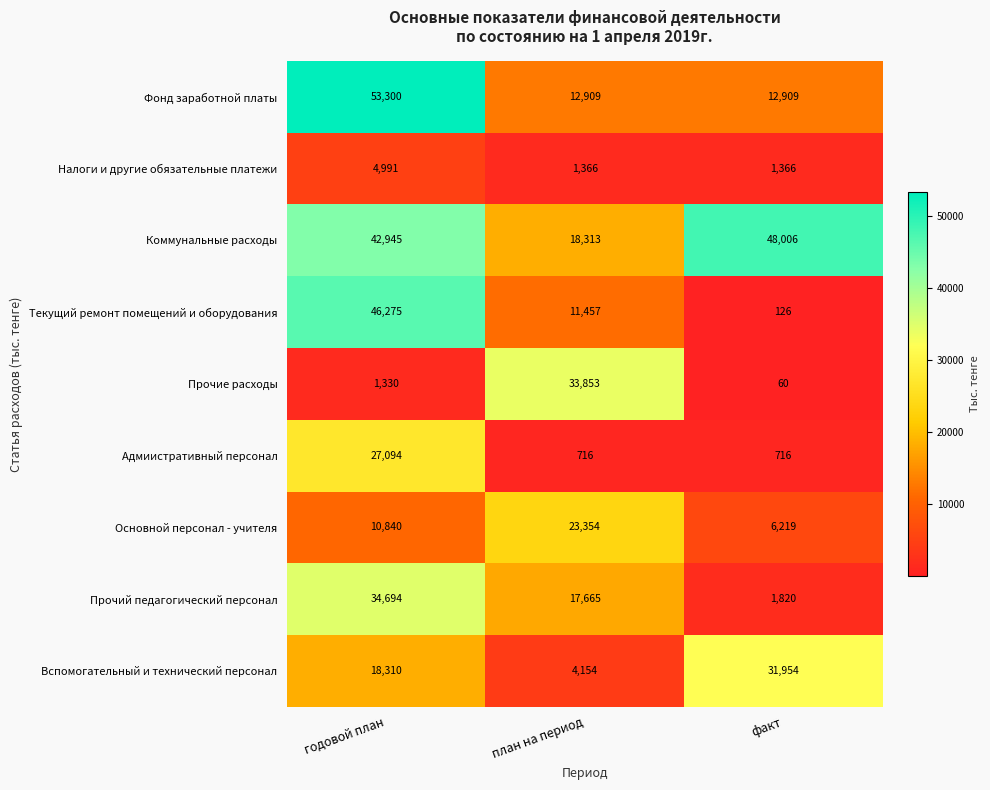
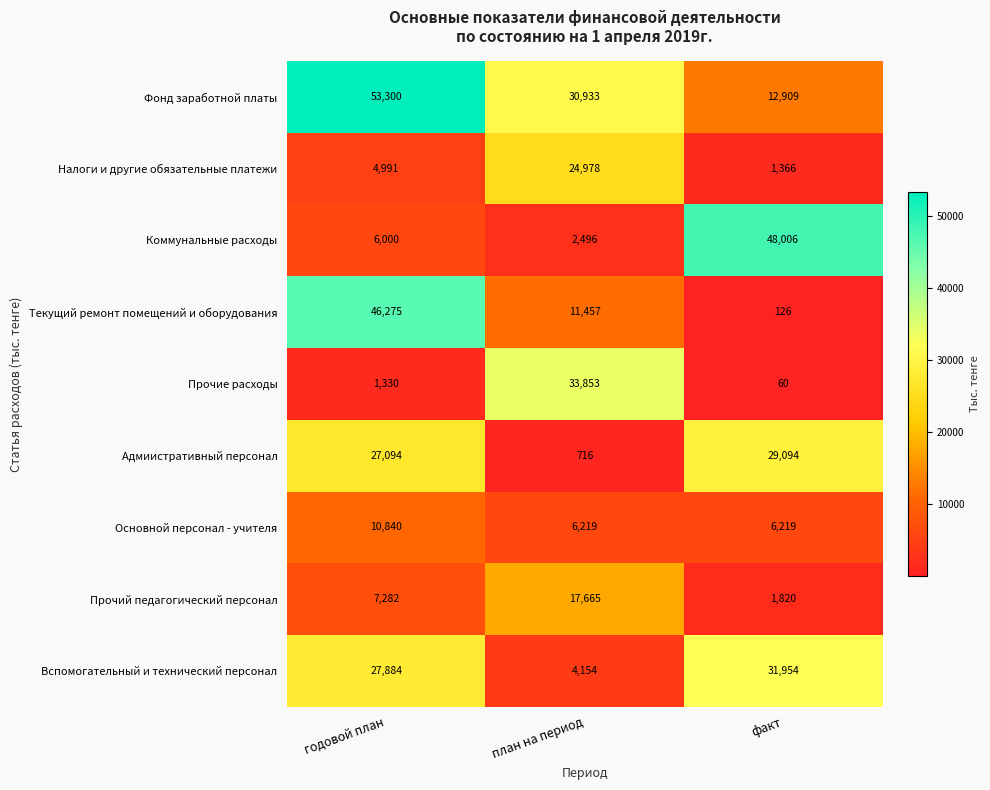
  {
    "Фонд заработной платы": {
      "годовой план": "53,300",
-     "план на период": "12,909",
+     "план на период": "30,933",
      "факт": "12,909"
    },
    "Налоги и другие обязательные платежи": {
      "годовой план": "4,991",
-     "план на период": "1,366",
+     "план на период": "24,978",
      "факт": "1,366"
    },
    "Коммунальные расходы": {
-     "годовой план": "42,945",
-     "план на период": "18,313",
+     "годовой план": "6,000",
+     "план на период": "2,496",
      "факт": "48,006"
    },
    "Текущий ремонт помещений и оборудования": {
      "годовой план": "46,275",
      "план на период": "11,457",
      "факт": "126"
    },
    "Прочие расходы": {
      "годовой план": "1,330",
      "план на период": "33,853",
      "факт": "60"
    },
    "Адмиистративный персонал": {
      "годовой план": "27,094",
      "план на период": "716",
-     "факт": "716"
+     "факт": "29,094"
    },
    "Основной персонал - учителя": {
      "годовой план": "10,840",
-     "план на период": "23,354",
+     "план на период": "6,219",
      "факт": "6,219"
    },
    "Прочий педагогический персонал": {
-     "годовой план": "34,694",
+     "годовой план": "7,282",
      "план на период": "17,665",
      "факт": "1,820"
    },
    "Вспомогательный и технический персонал": {
-     "годовой план": "18,310",
+     "годовой план": "27,884",
      "план на период": "4,154",
      "факт": "31,954"
    }
  }
